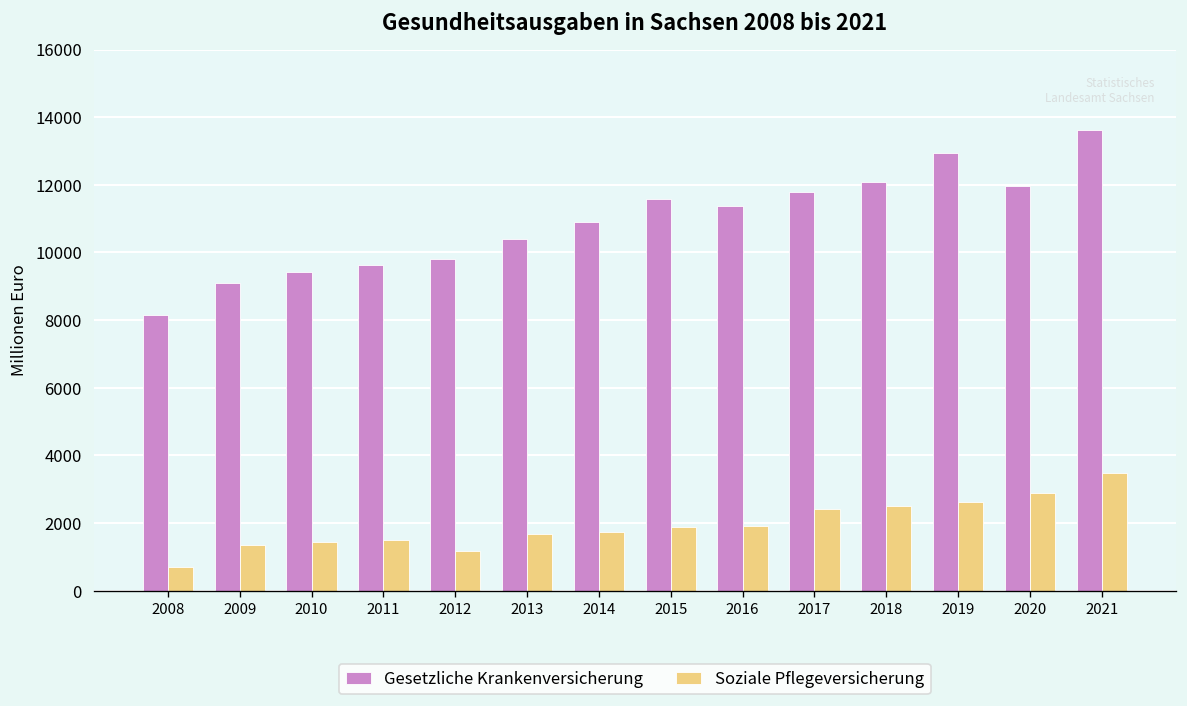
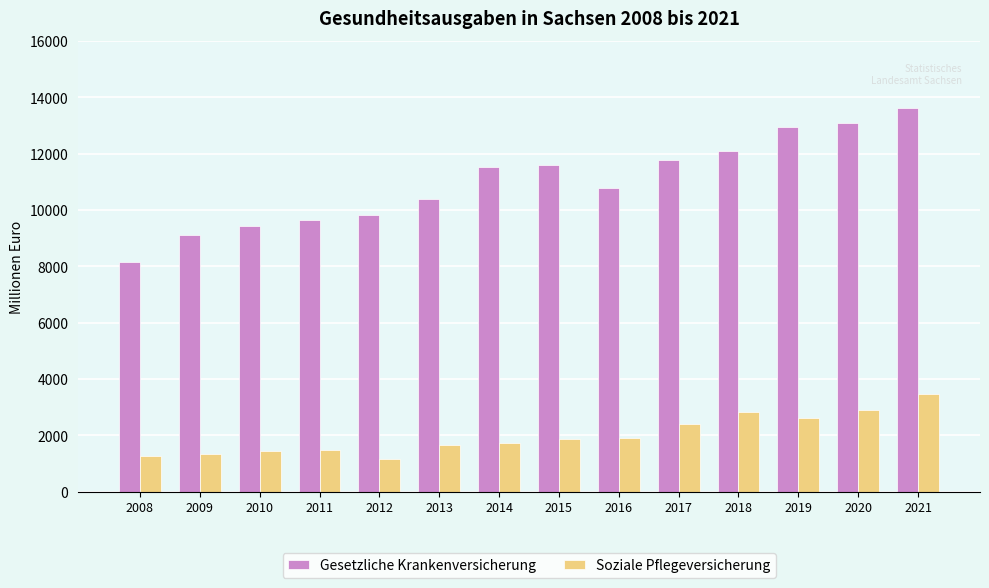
  {
    "Gesetzliche Krankenversicherung": {
      "2008": 8200,
      "2009": 9100,
      "2010": 9400,
      "2011": 9600,
      "2012": 9800,
      "2013": 10400,
-     "2014": 10900,
+     "2014": 11500,
      "2015": 11600,
-     "2016": 11400,
+     "2016": 10800,
      "2017": 11800,
      "2018": 12100,
      "2019": 13000,
-     "2020": 12000,
+     "2020": 13100,
      "2021": 13600
    },
    "Soziale Pflegeversicherung": {
-     "2008": 700,
+     "2008": 1300,
      "2009": 1300,
      "2010": 1400,
      "2011": 1500,
      "2012": 1200,
      "2013": 1700,
      "2014": 1700,
      "2015": 1900,
      "2016": 1900,
      "2017": 2400,
-     "2018": 2500,
+     "2018": 2800,
      "2019": 2600,
      "2020": 2900,
      "2021": 3500
    }
  }
